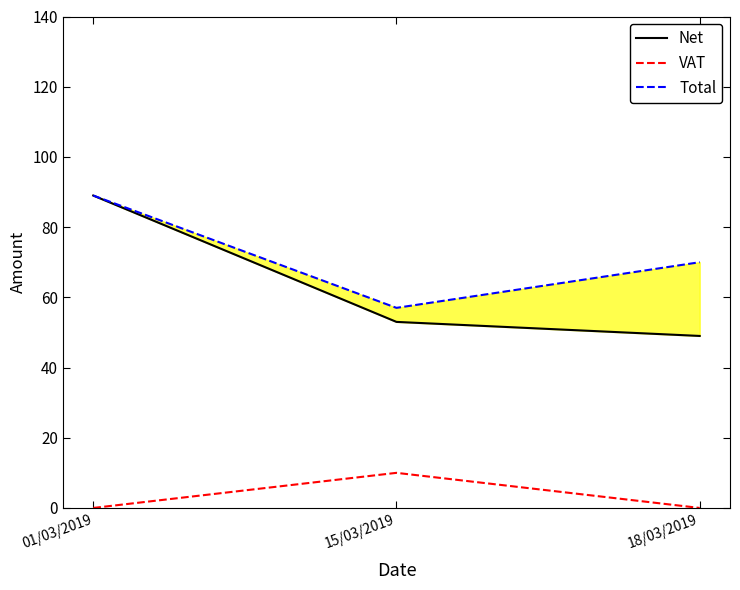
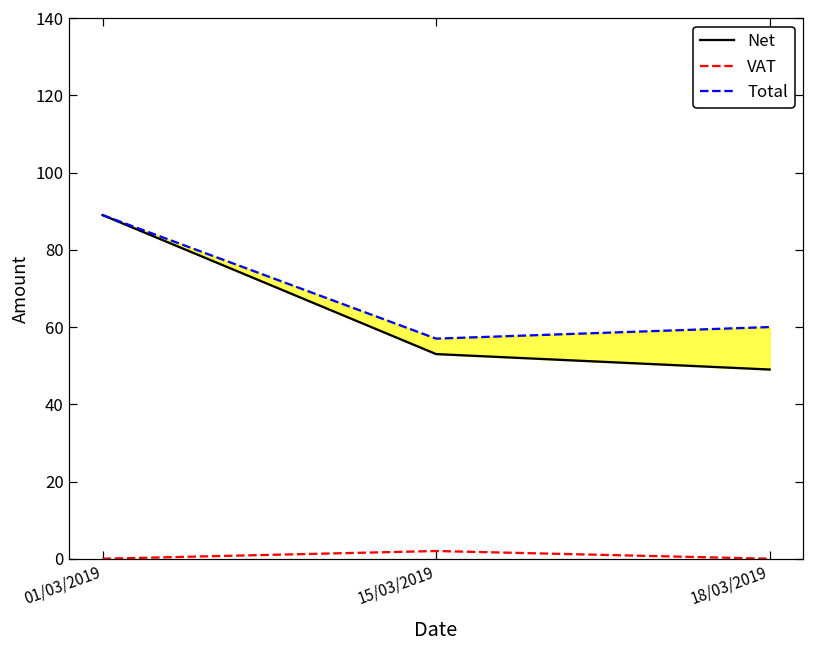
  {
    "Net": {
      "15/03/2019": 53,
      "18/03/2019": 49
    },
    "VAT": {
      "01/03/2019": 0,
-     "15/03/2019": 10,
+     "15/03/2019": 2,
      "18/03/2019": 0
    },
    "Total": {
      "15/03/2019": 57,
-     "18/03/2019": 70
+     "18/03/2019": 60
    }
  }
